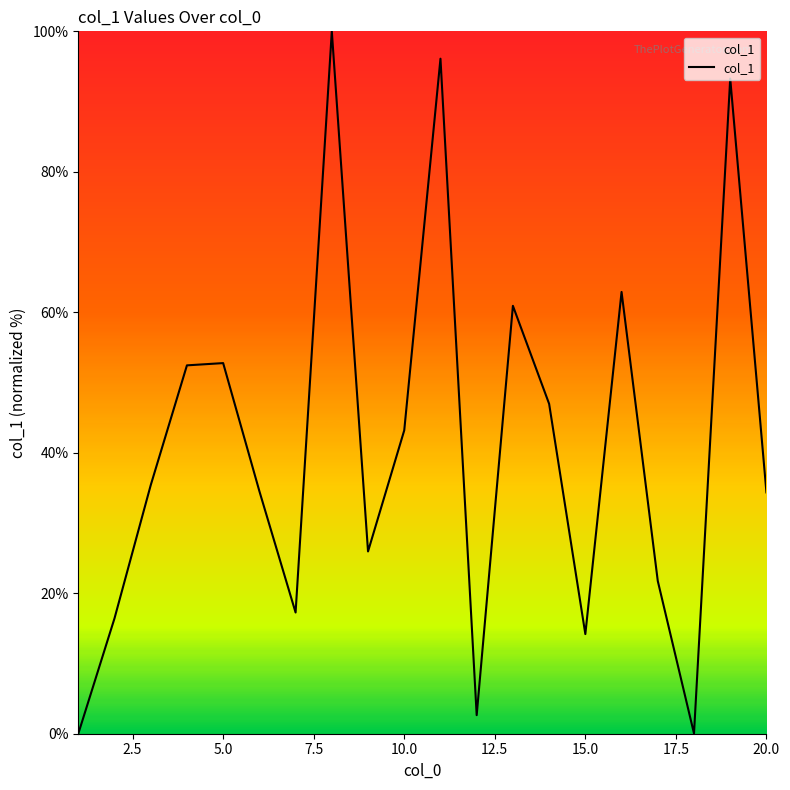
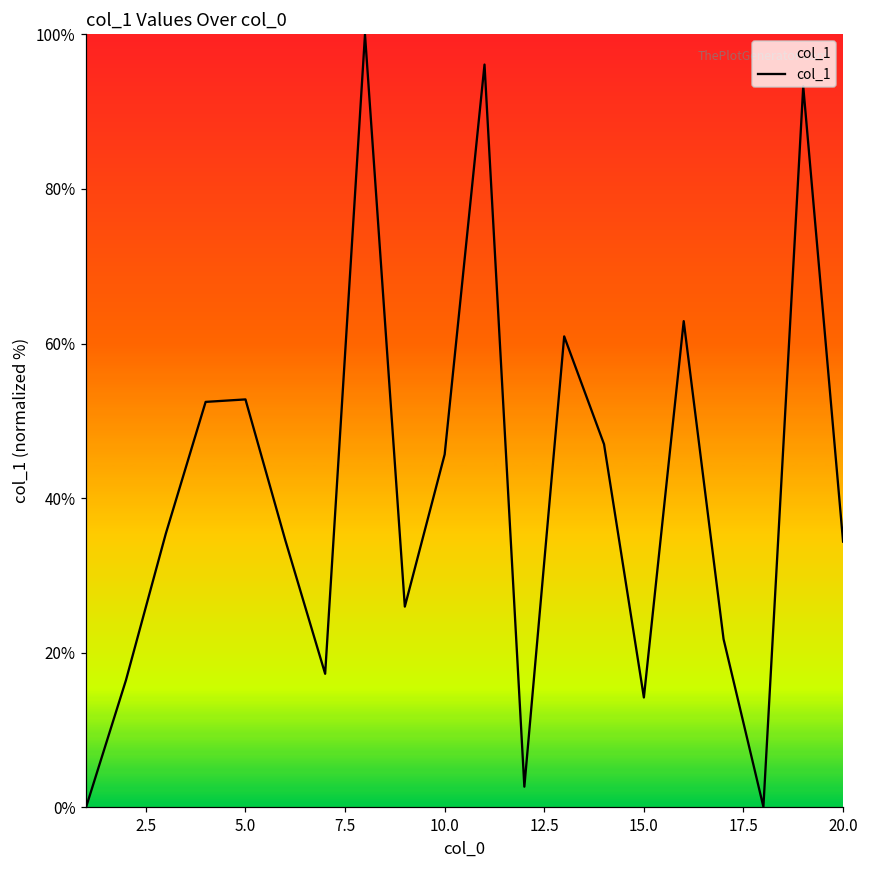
  {
    "5.0": "53%",
-   "10.0": "43%",
+   "10.0": "46%",
    "15.0": "14%",
    "20.0": "34%"
  }
